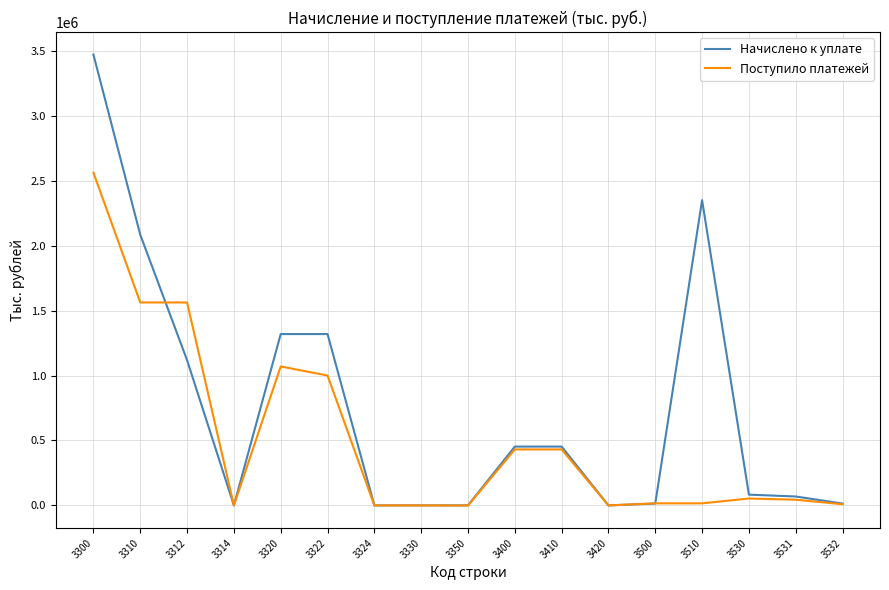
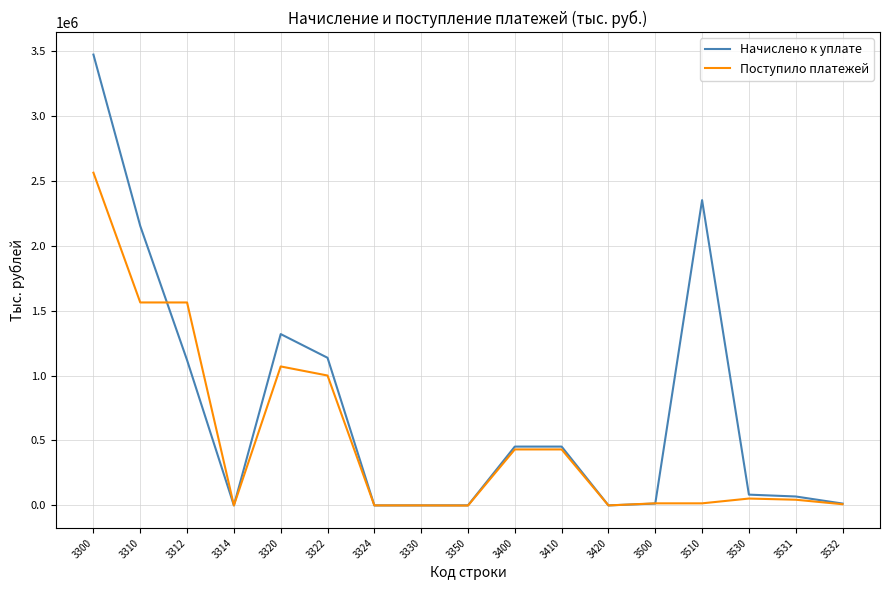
  {
    "Начислено к уплате": {
      "3300": 3470000,
-     "3310": 2080000,
+     "3310": 2150000,
      "3312": 1120000,
      "3320": 1320000,
-     "3322": 1320000,
+     "3322": 1140000,
      "3400": 450000,
      "3410": 450000,
      "3510": 2350000,
      "3530": 80000,
      "3531": 70000
    },
    "Поступило платежей": {
      "3300": 2560000,
      "3310": 1560000,
      "3312": 1560000,
      "3320": 1070000,
      "3322": 1000000,
      "3400": 430000,
      "3410": 430000,
      "3510": 20000,
      "3530": 50000,
      "3531": 40000
    }
  }
